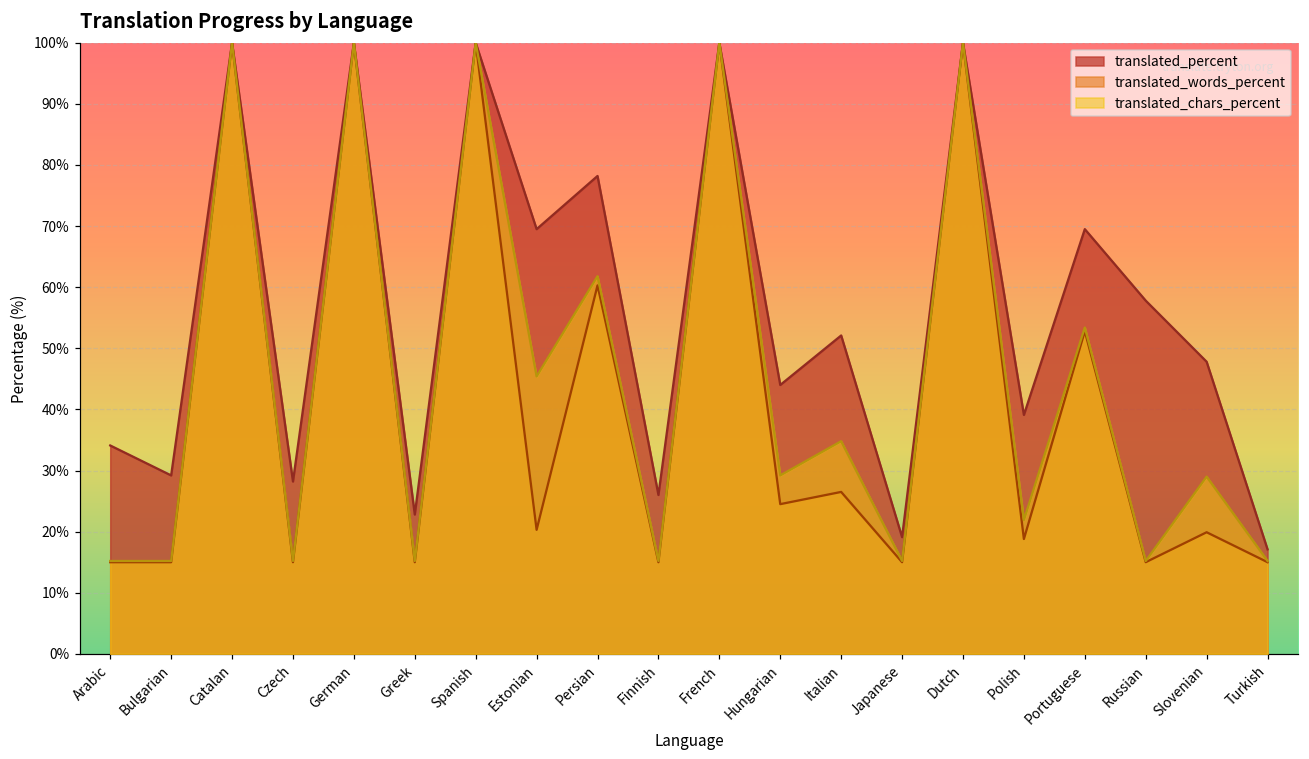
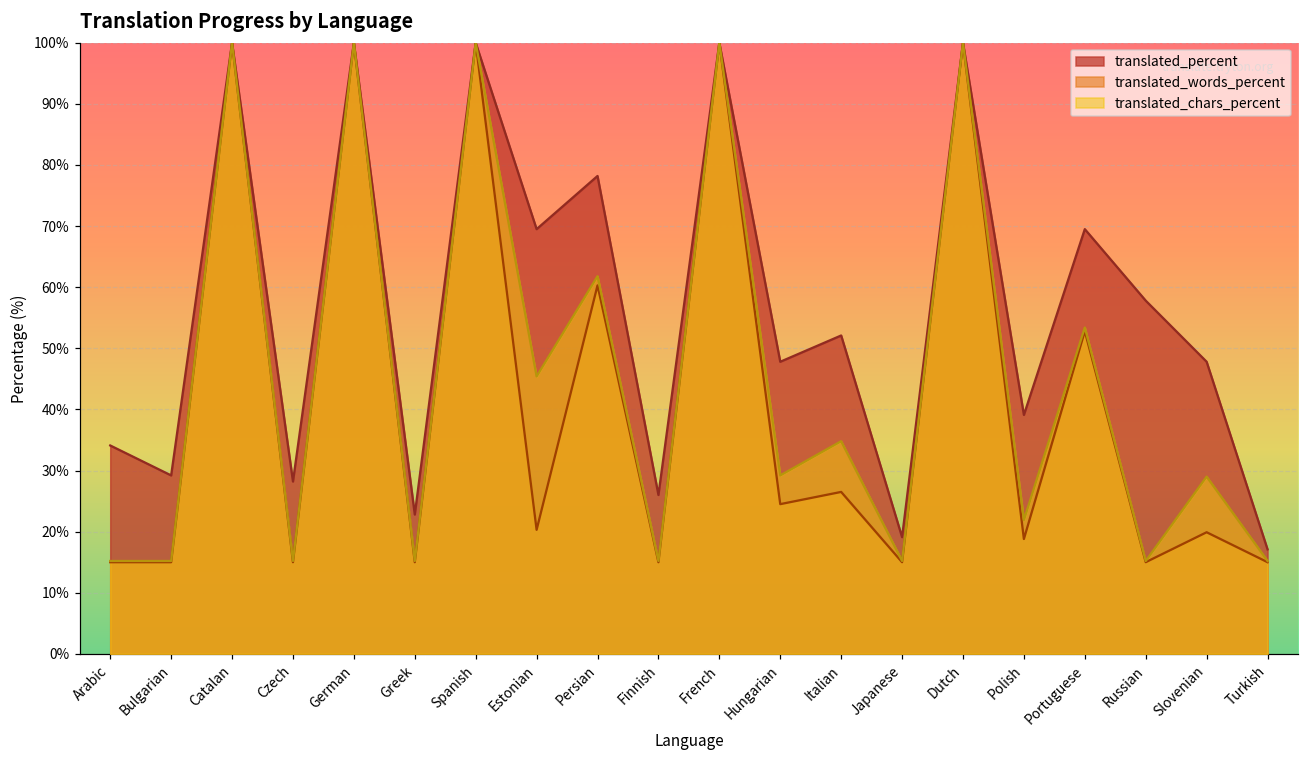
  {
    "translated_percent": {
      "Arabic": "34%",
      "Bulgarian": "29%",
      "Czech": "28%",
      "Greek": "23%",
      "Estonian": "70%",
      "Persian": "78%",
      "Finnish": "26%",
-     "Hungarian": "44%",
+     "Hungarian": "48%",
      "Italian": "52%",
      "Japanese": "19%",
      "Polish": "39%",
      "Portuguese": "70%",
      "Russian": "58%",
      "Slovenian": "48%",
      "Turkish": "17%"
    },
    "translated_words_percent": {
      "Estonian": "20%",
      "Persian": "60%",
      "Hungarian": "25%",
      "Italian": "27%",
      "Polish": "19%",
      "Portuguese": "53%",
      "Slovenian": "20%"
    },
    "translated_chars_percent": {
      "Estonian": "45%",
      "Persian": "62%",
      "Hungarian": "29%",
      "Italian": "35%",
      "Polish": "22%",
      "Portuguese": "53%",
      "Slovenian": "29%"
    }
  }
